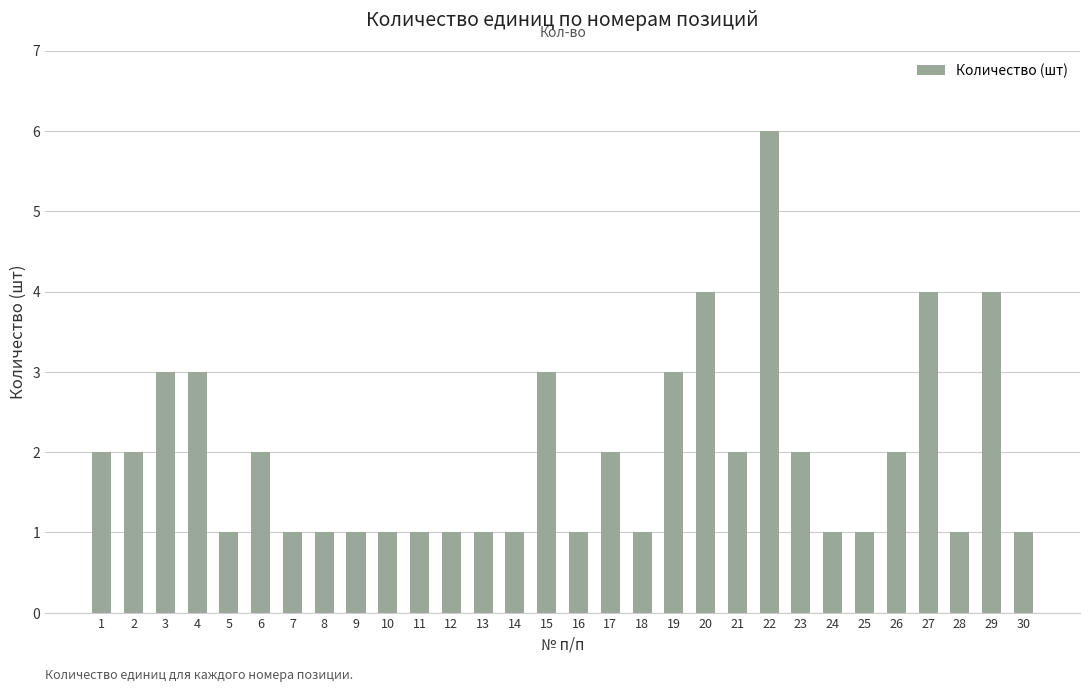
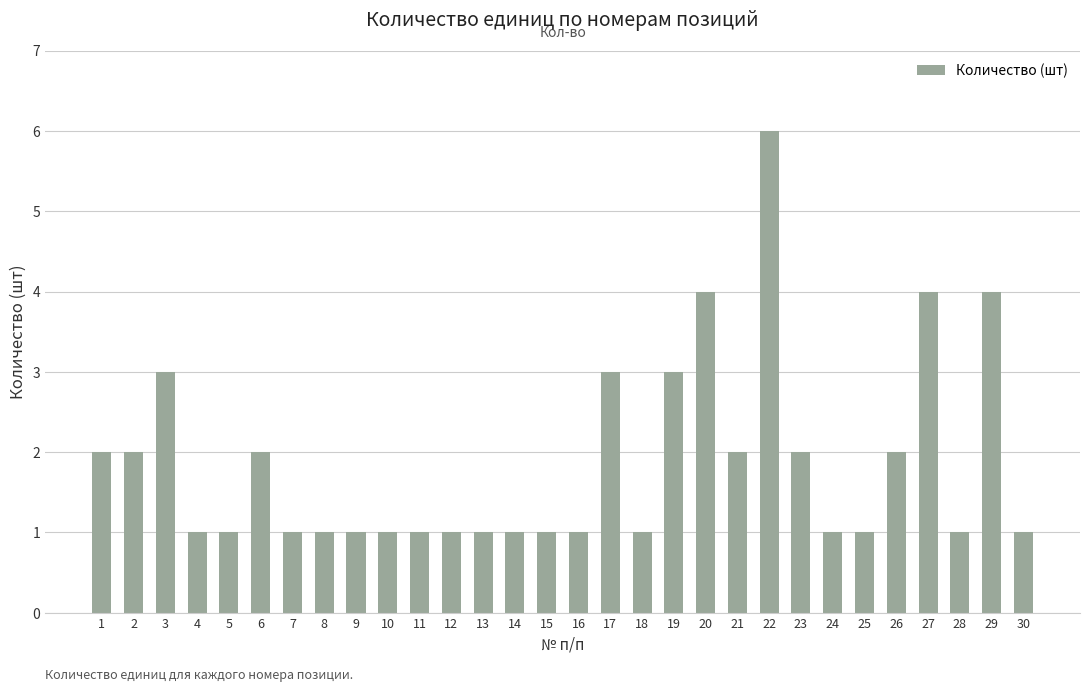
  {
    "1": 2,
    "2": 2,
    "3": 3,
-   "4": 3,
+   "4": 1,
    "5": 1,
    "6": 2,
    "7": 1,
    "8": 1,
    "9": 1,
    "10": 1,
    "11": 1,
    "12": 1,
    "13": 1,
    "14": 1,
-   "15": 3,
+   "15": 1,
    "16": 1,
-   "17": 2,
+   "17": 3,
    "18": 1,
    "19": 3,
    "20": 4,
    "21": 2,
    "22": 6,
    "23": 2,
    "24": 1,
    "25": 1,
    "26": 2,
    "27": 4,
    "28": 1,
    "29": 4,
    "30": 1
  }
